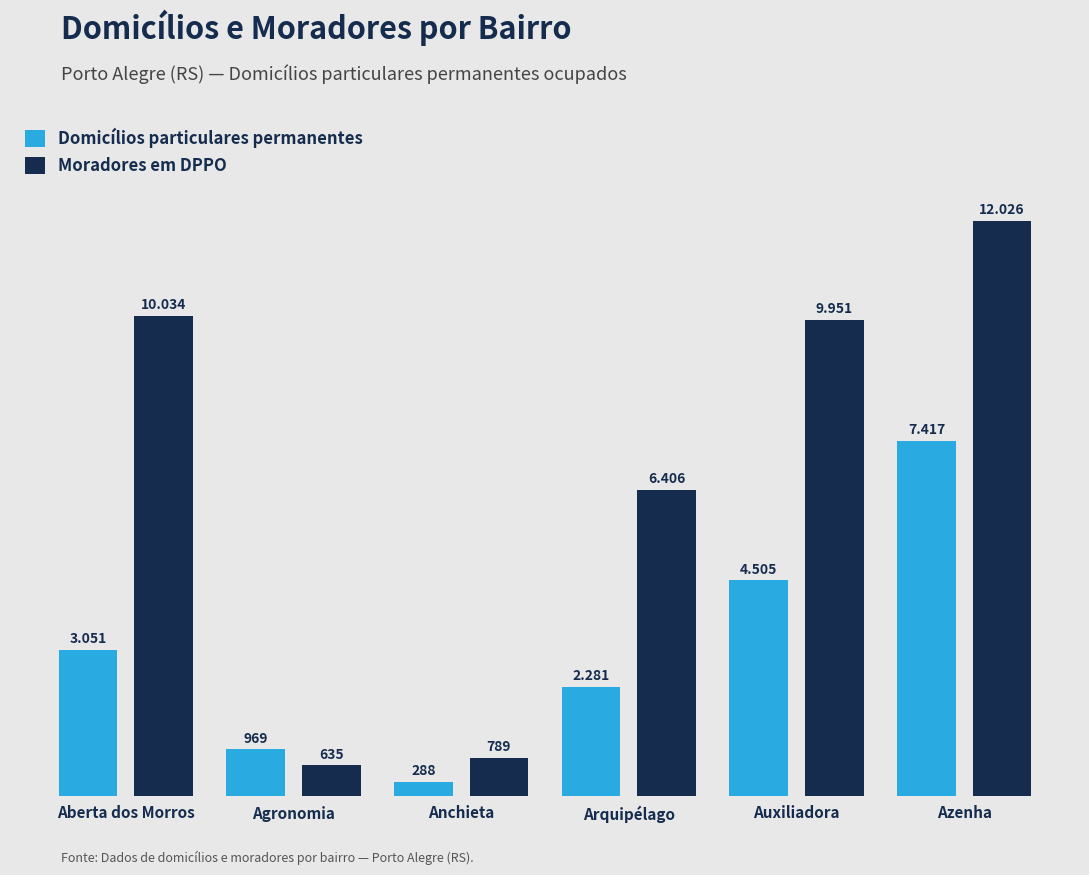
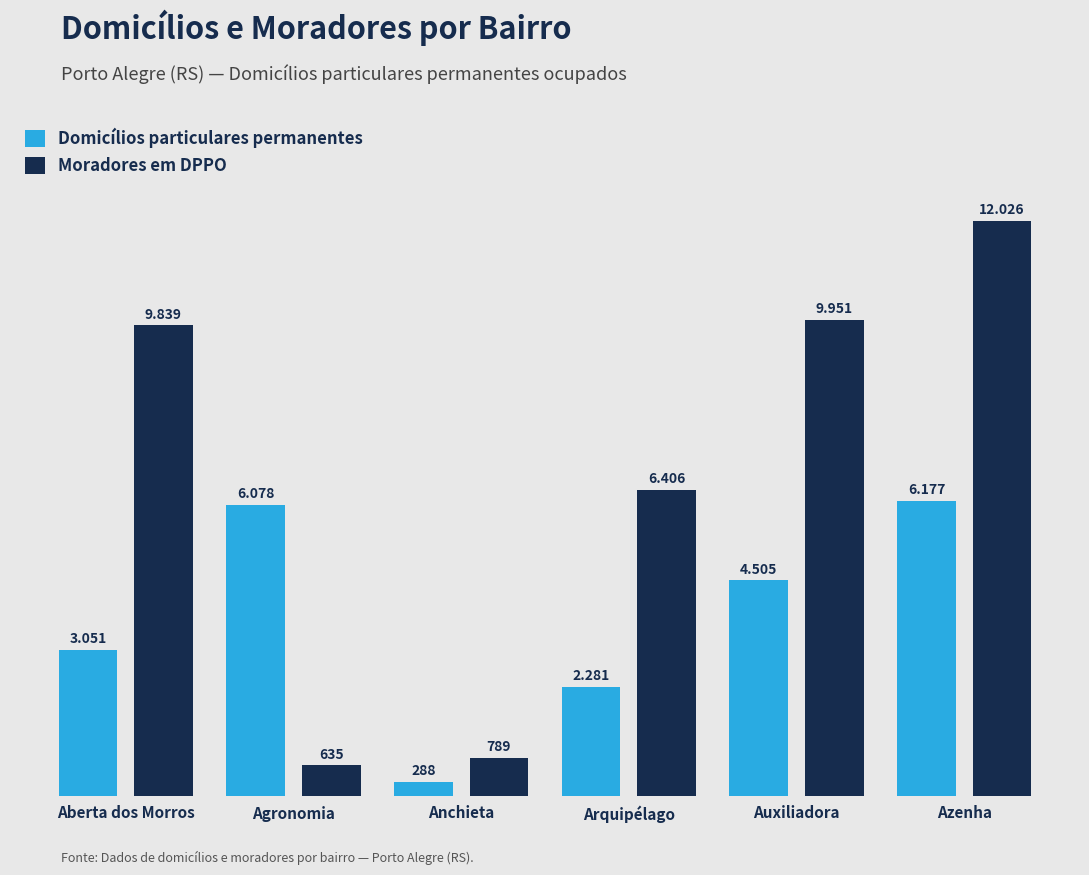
  {
    "Domicílios particulares permanentes": {
-     "Agronomia": 969,
+     "Agronomia": 6.078,
      "Anchieta": 288,
-     "Azenha": 7.417
+     "Azenha": 6.177
    },
    "Moradores em DPPO": {
-     "Aberta dos Morros": 10.034,
+     "Aberta dos Morros": 9.839,
      "Agronomia": 635,
      "Anchieta": 789
    }
  }
